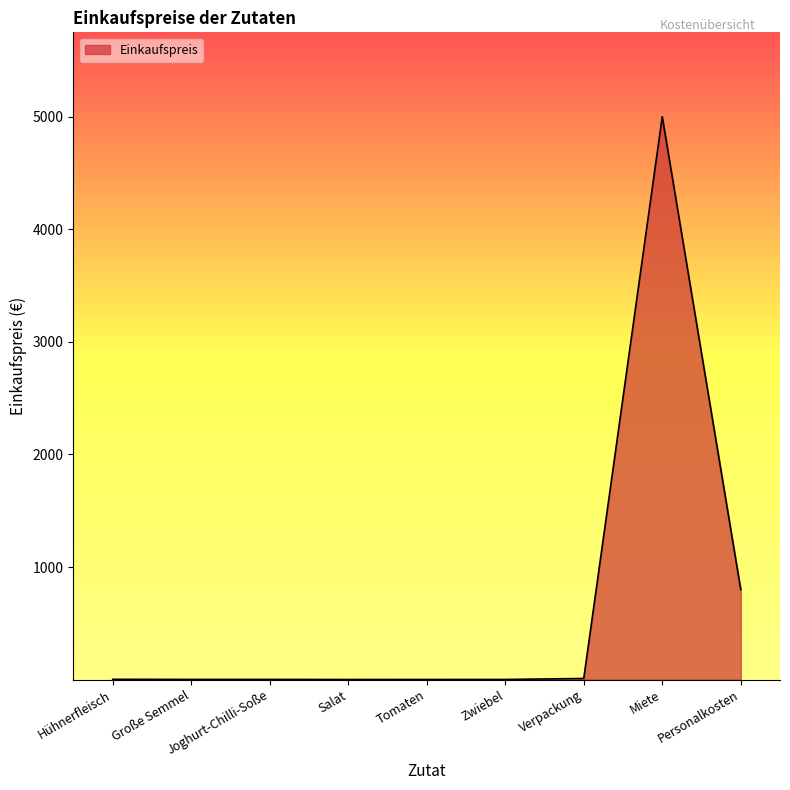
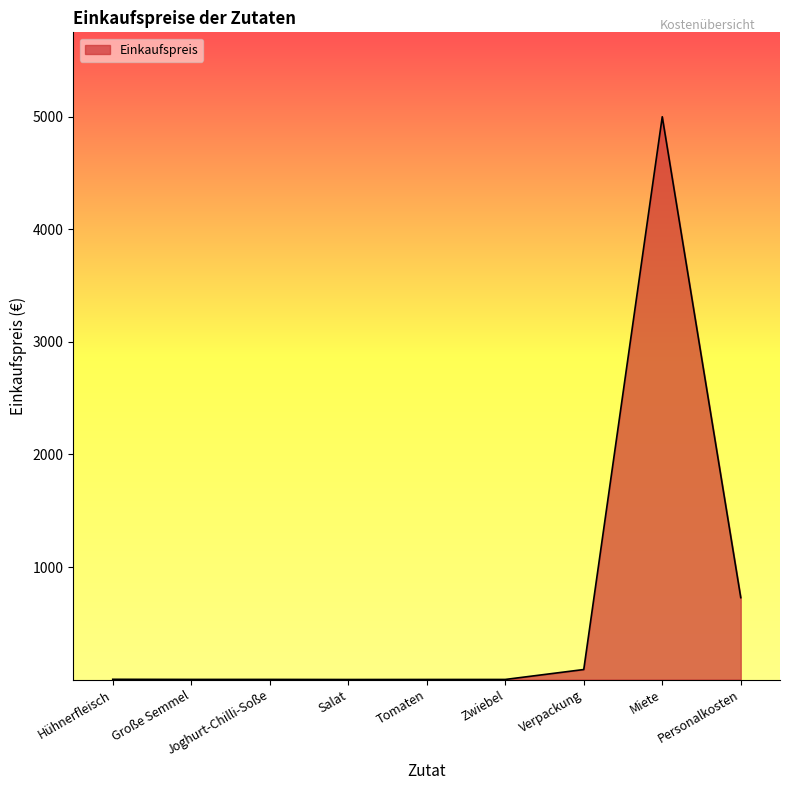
  {
    "Hühnerfleisch": 0,
    "Große Semmel": 0,
    "Joghurt-Chilli-Soße": 0,
    "Salat": 0,
    "Tomaten": 0,
    "Zwiebel": 0,
-   "Verpackung": 10,
+   "Verpackung": 90,
    "Miete": 5000,
-   "Personalkosten": 800
+   "Personalkosten": 730
  }
